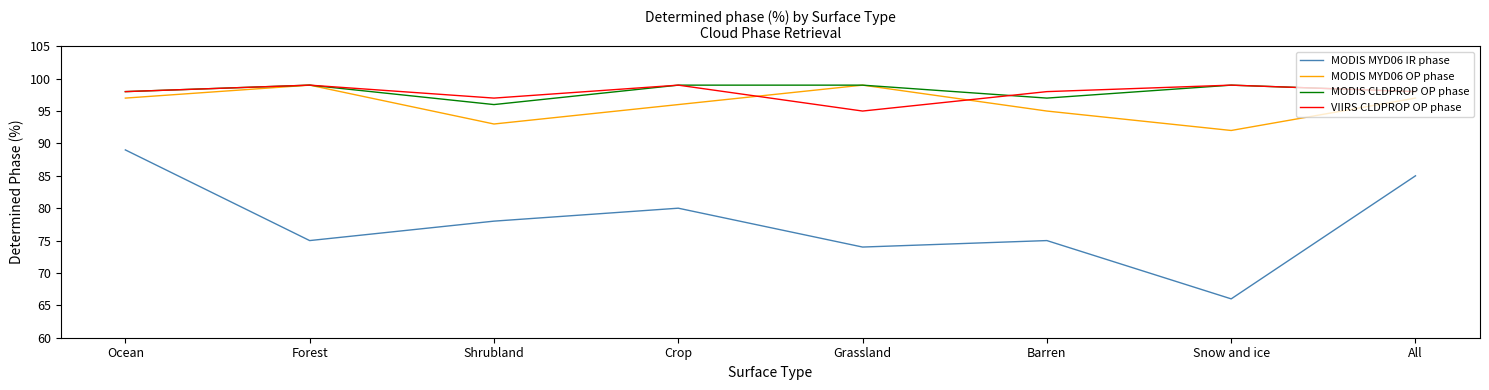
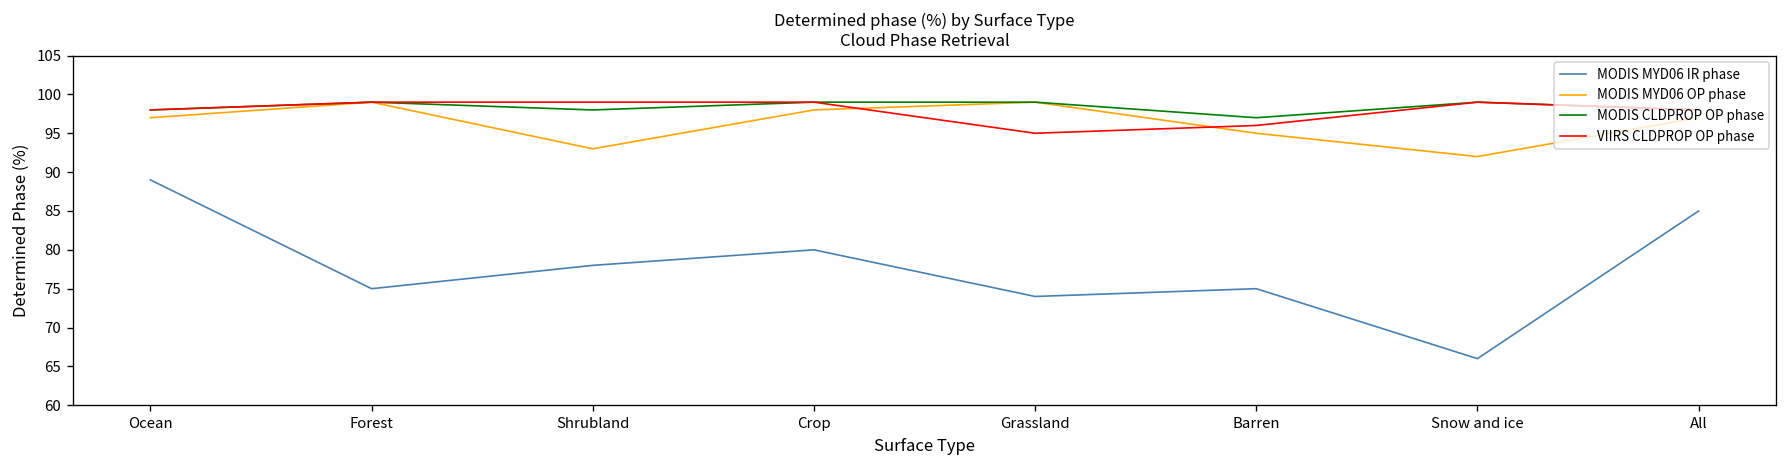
  {
    "MODIS MYD06 IR phase": {
      "Ocean": 89,
      "Forest": 75,
      "Shrubland": 78,
      "Crop": 80,
      "Grassland": 74,
      "Barren": 75,
      "Snow and ice": 66,
      "All": 85
    },
    "MODIS MYD06 OP phase": {
      "Ocean": 97,
      "Shrubland": 93,
-     "Crop": 96,
+     "Crop": 98,
      "Barren": 95,
      "Snow and ice": 92
    },
    "MODIS CLDPROP OP phase": {
-     "Shrubland": 96,
+     "Shrubland": 98,
      "Barren": 97
    },
    "VIIRS CLDPROP OP phase": {
-     "Shrubland": 97,
+     "Shrubland": 99,
      "Grassland": 95,
-     "Barren": 98
+     "Barren": 96
    }
  }
